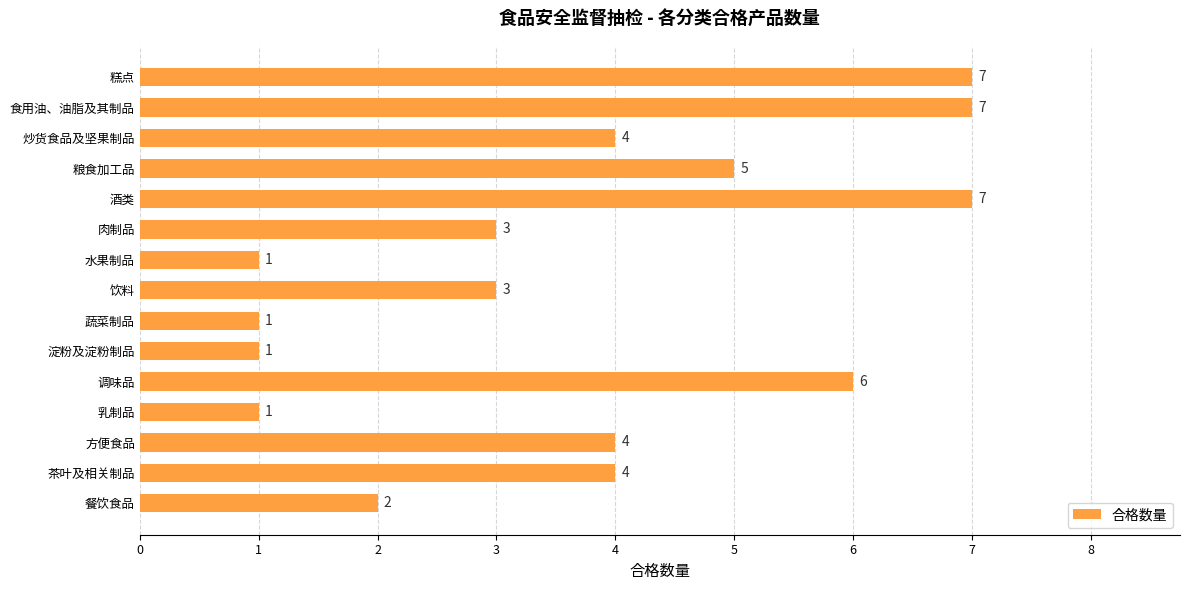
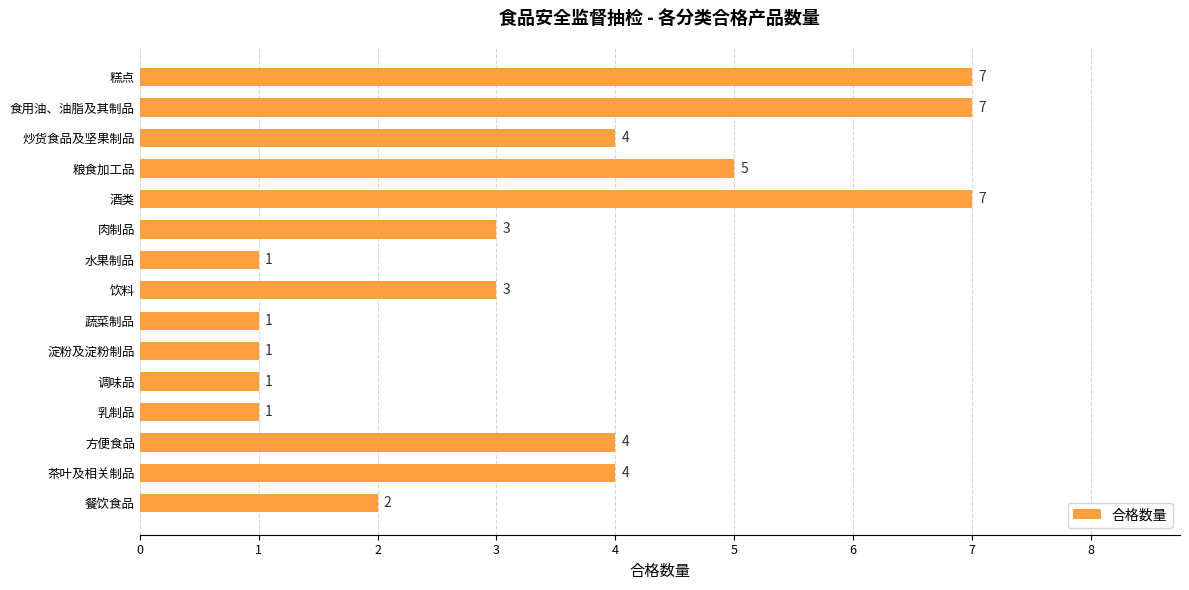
  {
    "糕点": 7,
    "食用油、油脂及其制品": 7,
    "炒货食品及坚果制品": 4,
    "粮食加工品": 5,
    "酒类": 7,
    "肉制品": 3,
    "水果制品": 1,
    "饮料": 3,
    "蔬菜制品": 1,
    "淀粉及淀粉制品": 1,
-   "调味品": 6,
+   "调味品": 1,
    "乳制品": 1,
    "方便食品": 4,
    "茶叶及相关制品": 4,
    "餐饮食品": 2
  }
